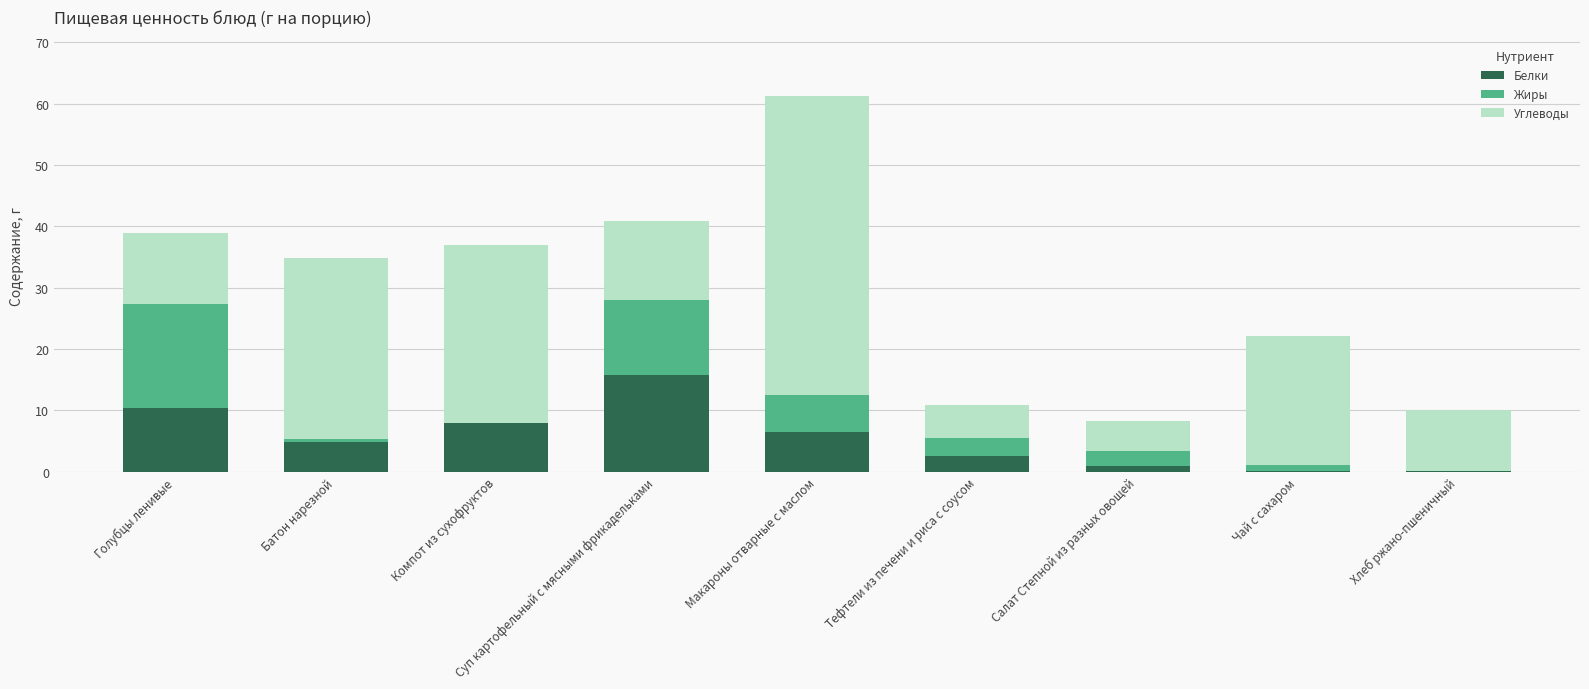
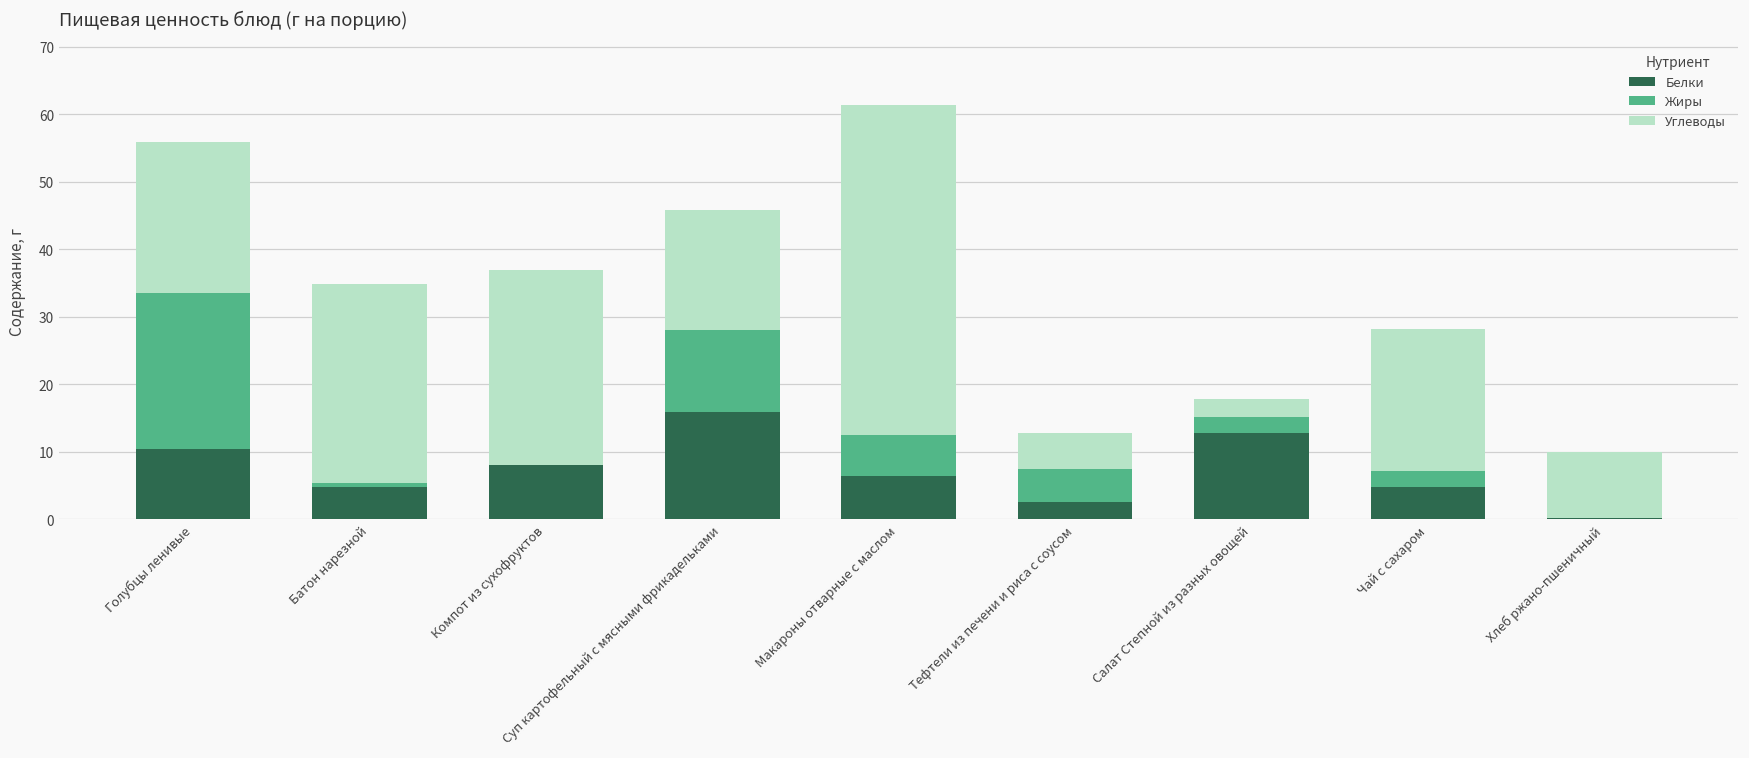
  {
    "Белки": {
      "Голубцы ленивые": 10,
      "Батон нарезной": 5,
      "Компот из сухофруктов": 8,
      "Суп картофельный с мясными фрикадельками": 16,
      "Макароны отварные с маслом": 6,
      "Тефтели из печени и риса с соусом": 3,
-     "Салат Степной из разных овощей": 1,
-     "Чай с сахаром": 0
+     "Салат Степной из разных овощей": 13,
+     "Чай с сахаром": 5
    },
    "Жиры": {
-     "Голубцы ленивые": 17,
+     "Голубцы ленивые": 23,
      "Батон нарезной": 1,
      "Компот из сухофруктов": 0,
      "Суп картофельный с мясными фрикадельками": 12,
      "Макароны отварные с маслом": 6,
-     "Тефтели из печени и риса с соусом": 3,
+     "Тефтели из печени и риса с соусом": 5,
      "Салат Степной из разных овощей": 2,
-     "Чай с сахаром": 1,
+     "Чай с сахаром": 2,
      "Хлеб ржано-пшеничный": 0
    },
    "Углеводы": {
-     "Голубцы ленивые": 12,
+     "Голубцы ленивые": 22,
      "Батон нарезной": 30,
      "Компот из сухофруктов": 29,
-     "Суп картофельный с мясными фрикадельками": 13,
+     "Суп картофельный с мясными фрикадельками": 18,
      "Макароны отварные с маслом": 49,
      "Тефтели из печени и риса с соусом": 5,
-     "Салат Степной из разных овощей": 5,
+     "Салат Степной из разных овощей": 3,
      "Чай с сахаром": 21,
      "Хлеб ржано-пшеничный": 10
    }
  }
